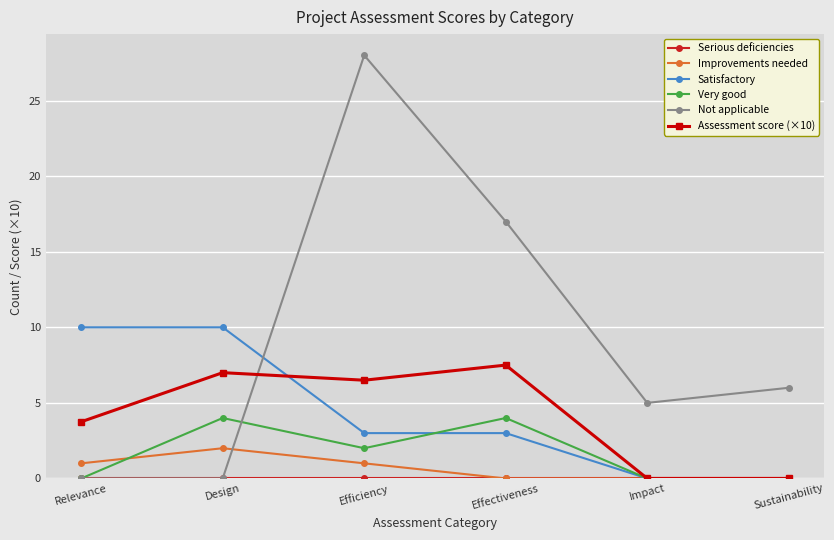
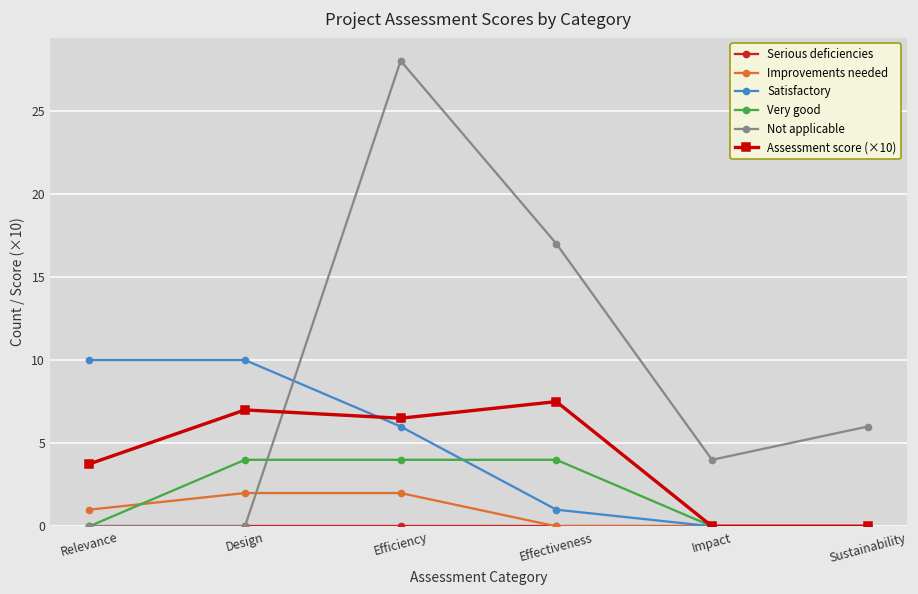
  {
    "Improvements needed": {
      "Relevance": 1,
      "Design": 2,
-     "Efficiency": 1
+     "Efficiency": 2
    },
    "Satisfactory": {
      "Relevance": 10,
      "Design": 10,
-     "Efficiency": 3,
-     "Effectiveness": 3
+     "Efficiency": 6,
+     "Effectiveness": 1
    },
    "Very good": {
      "Design": 4,
-     "Efficiency": 2,
+     "Efficiency": 4,
      "Effectiveness": 4
    },
    "Not applicable": {
      "Efficiency": 28,
      "Effectiveness": 17,
-     "Impact": 5,
+     "Impact": 4,
      "Sustainability": 6
    }
  }
